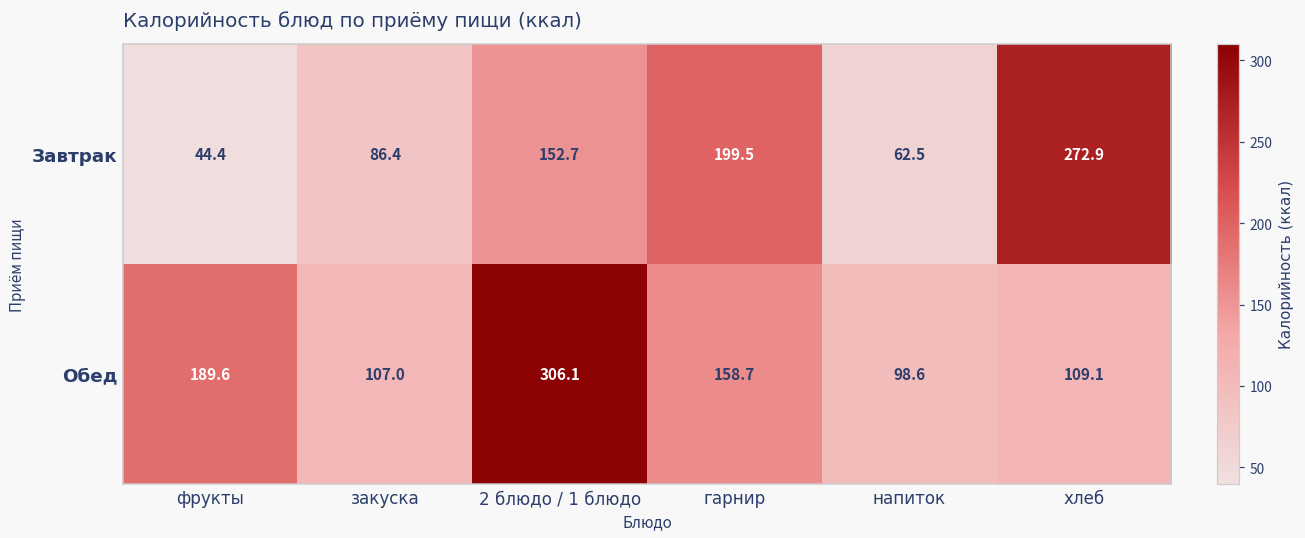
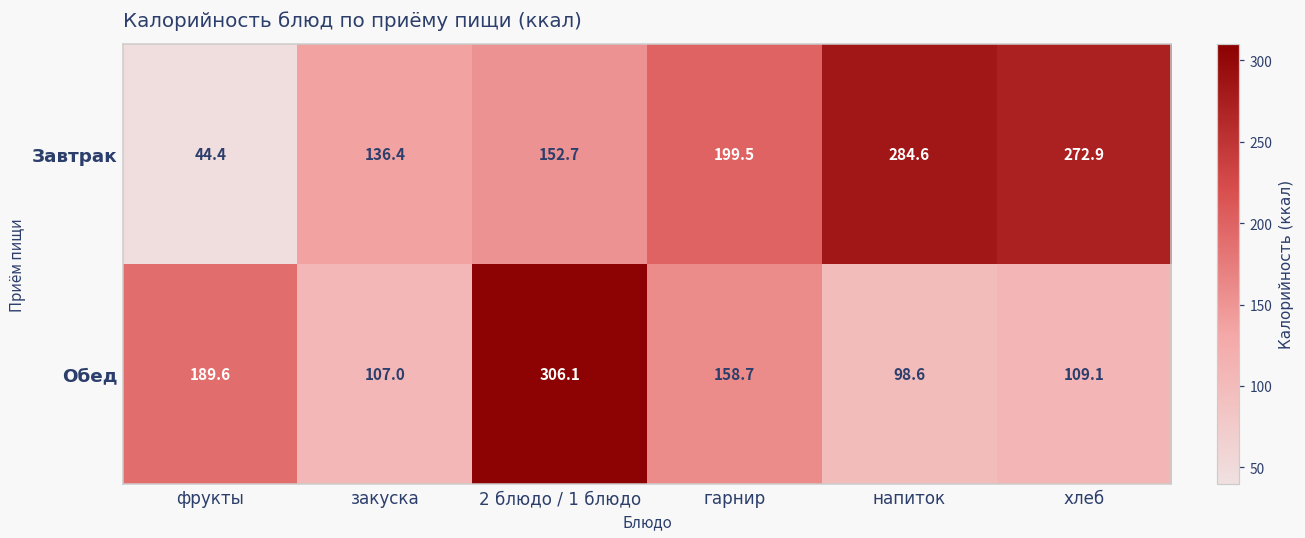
  {
    "Завтрак": {
      "фрукты": 44.4,
-     "закуска": 86.4,
+     "закуска": 136.4,
      "2 блюдо / 1 блюдо": 152.7,
      "гарнир": 199.5,
-     "напиток": 62.5,
+     "напиток": 284.6,
      "хлеб": 272.9
    },
    "Обед": {
      "фрукты": 189.6,
      "закуска": 107.0,
      "2 блюдо / 1 блюдо": 306.1,
      "гарнир": 158.7,
      "напиток": 98.6,
      "хлеб": 109.1
    }
  }
